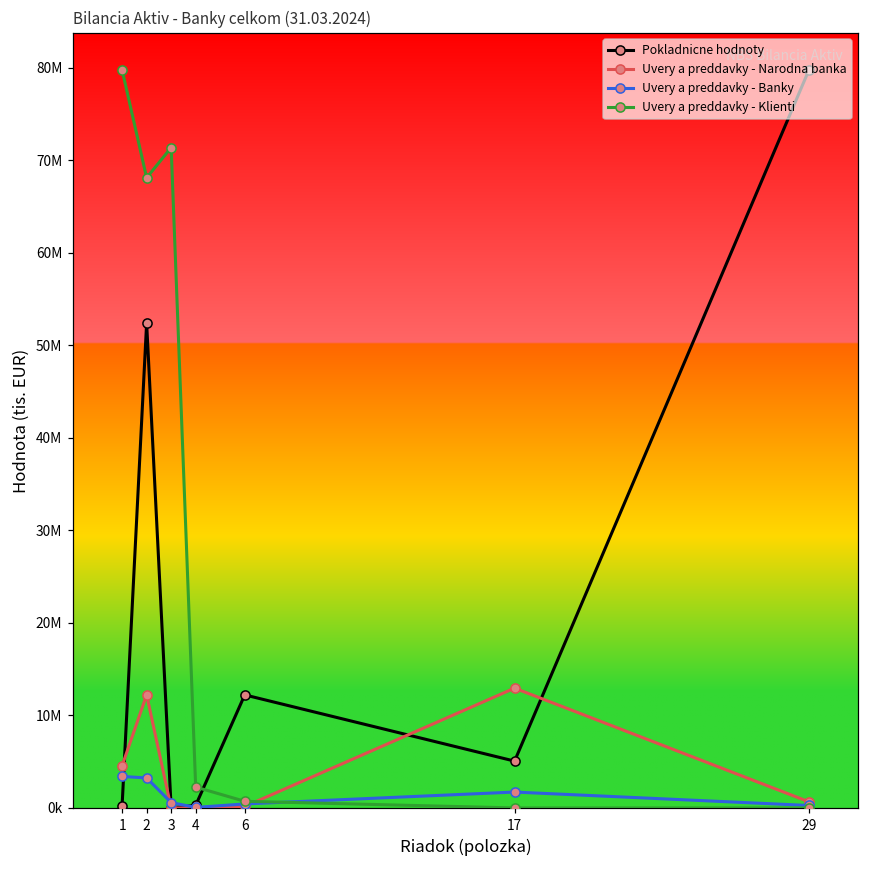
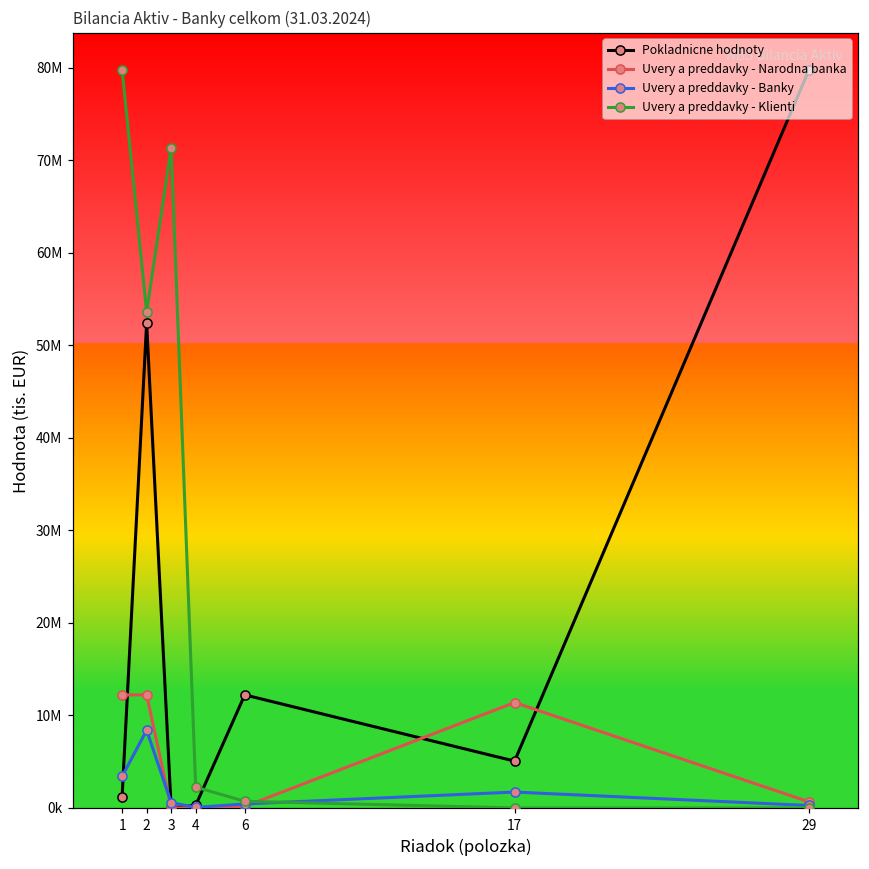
  {
    "Pokladnicne hodnoty": {
-     "1": 0,
+     "1": 1000000,
      "2": 52000000,
      "6": 12000000,
      "17": 5000000
    },
    "Uvery a preddavky - Narodna banka": {
-     "1": 5000000,
+     "1": 12000000,
      "2": 12000000,
-     "17": 13000000,
+     "17": 11000000,
      "29": 1000000
    },
    "Uvery a preddavky - Banky": {
      "1": 3000000,
-     "2": 3000000,
+     "2": 8000000,
      "3": 1000000,
      "17": 2000000
    },
    "Uvery a preddavky - Klienti": {
      "1": 80000000,
-     "2": 68000000,
+     "2": 54000000,
      "3": 71000000,
      "4": 2000000,
      "17": 0
    }
  }
